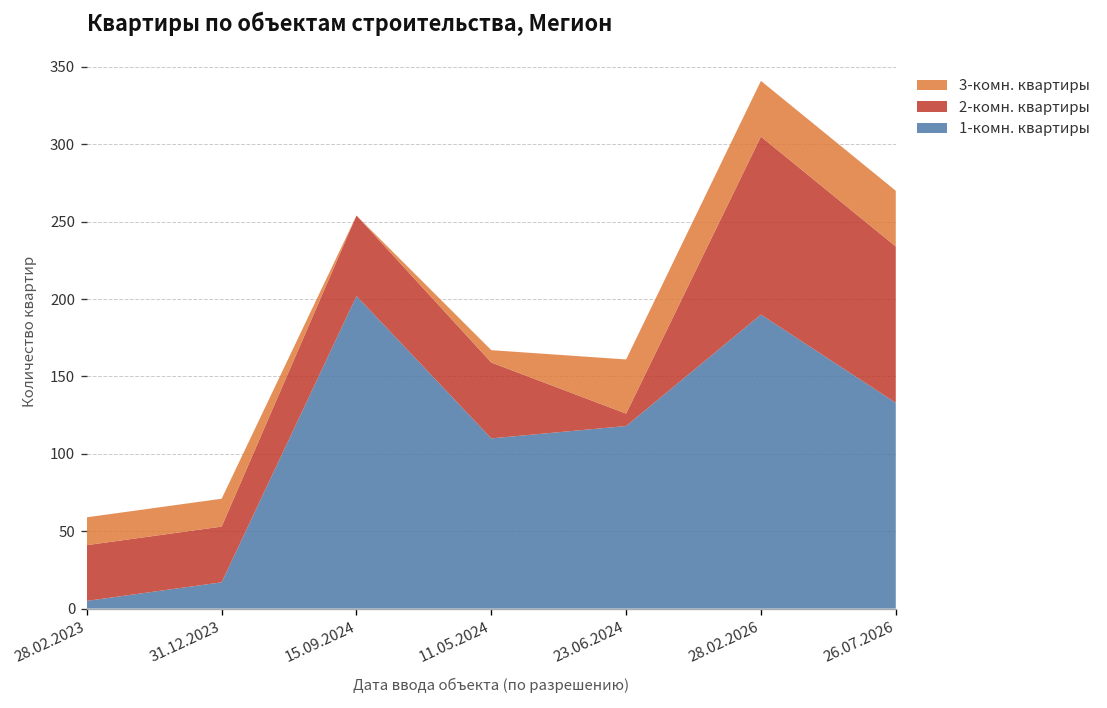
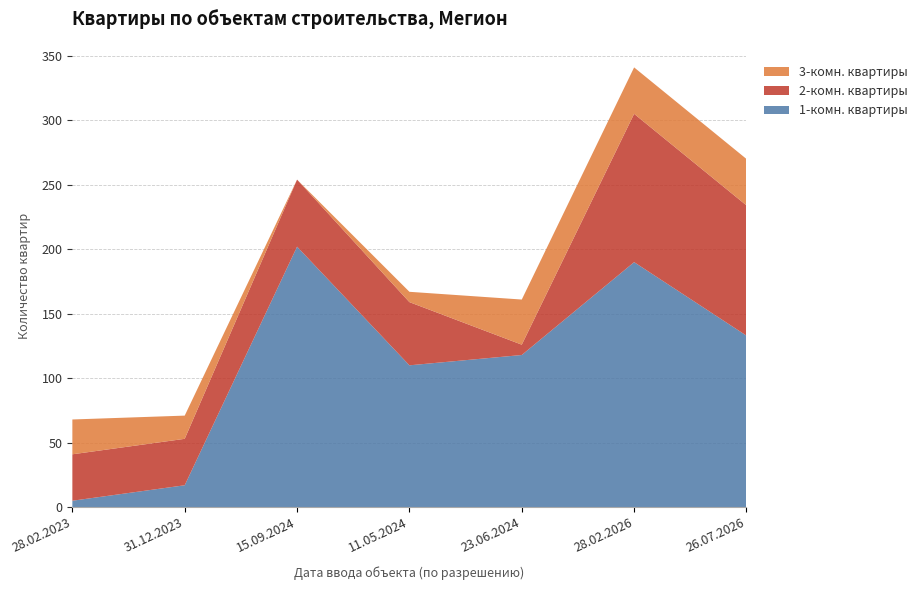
  {
    "1-комн. квартиры": {
      "28.02.2023": 5,
      "31.12.2023": 17,
      "15.09.2024": 202,
      "11.05.2024": 110,
      "23.06.2024": 118,
      "28.02.2026": 190,
      "26.07.2026": 133
    },
    "2-комн. квартиры": {
      "28.02.2023": 36,
      "31.12.2023": 36,
      "11.05.2024": 49,
      "23.06.2024": 8,
      "28.02.2026": 115,
      "26.07.2026": 101
    },
    "3-комн. квартиры": {
-     "28.02.2023": 18,
+     "28.02.2023": 27,
      "31.12.2023": 18,
      "11.05.2024": 8,
      "23.06.2024": 35,
      "28.02.2026": 36,
      "26.07.2026": 36
    }
  }
